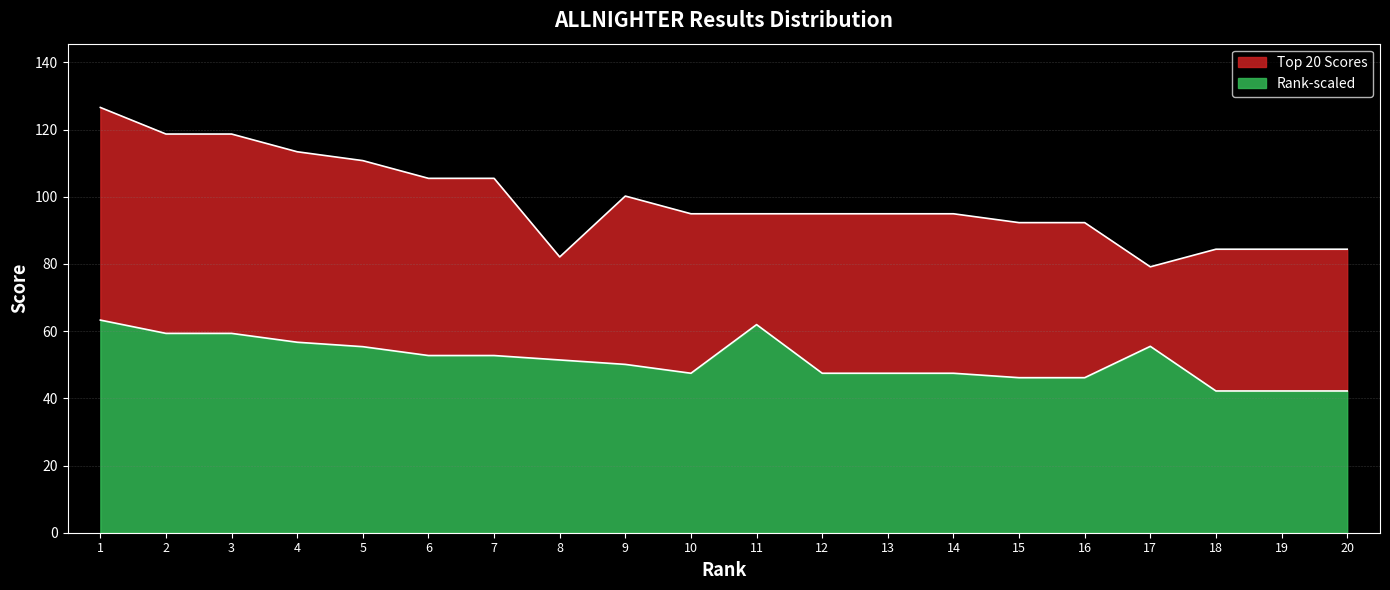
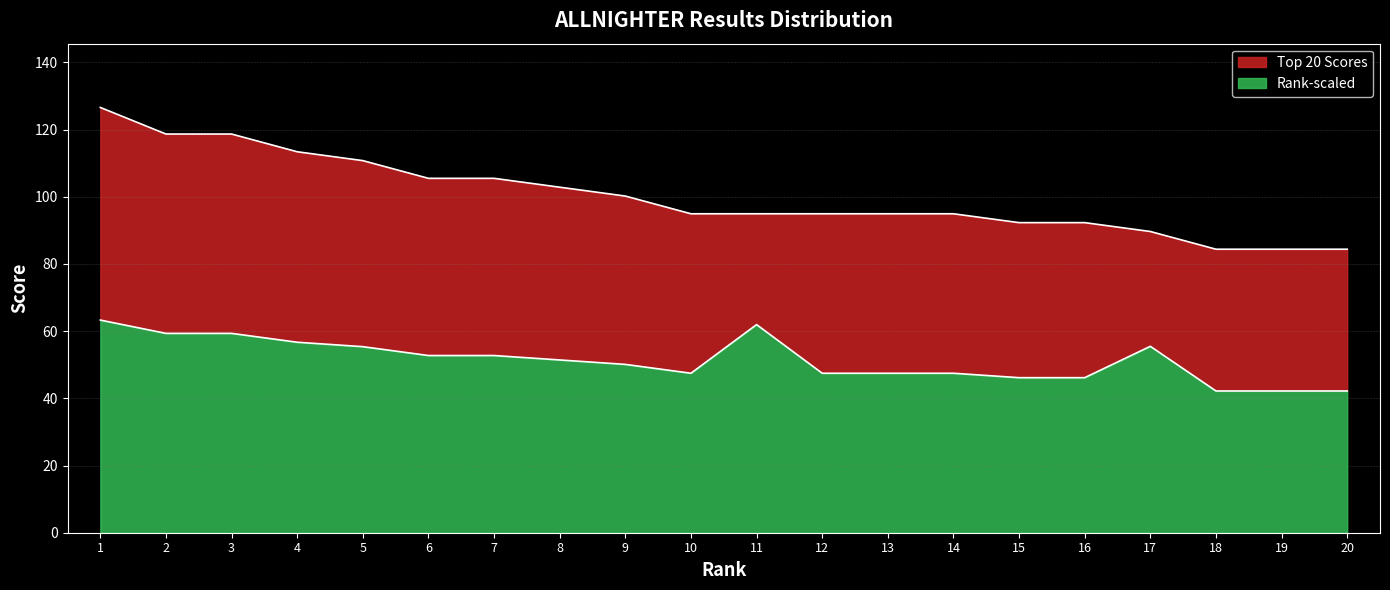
  {
    "Top 20 Scores": {
      "1": 127,
      "2": 119,
      "3": 119,
      "4": 113,
      "5": 111,
      "6": 105,
      "7": 105,
-     "8": 82,
+     "8": 103,
      "9": 100,
      "10": 95,
      "11": 95,
      "12": 95,
      "13": 95,
      "14": 95,
      "15": 92,
      "16": 92,
-     "17": 79,
+     "17": 90,
      "18": 84,
      "19": 84,
      "20": 84
    },
    "Rank-scaled": {
      "1": 63,
      "2": 59,
      "3": 59,
      "4": 57,
      "5": 55,
      "6": 53,
      "7": 53,
      "8": 51,
      "9": 50,
      "10": 47,
      "11": 62,
      "12": 47,
      "13": 47,
      "14": 47,
      "15": 46,
      "16": 46,
      "17": 55,
      "18": 42,
      "19": 42,
      "20": 42
    }
  }
